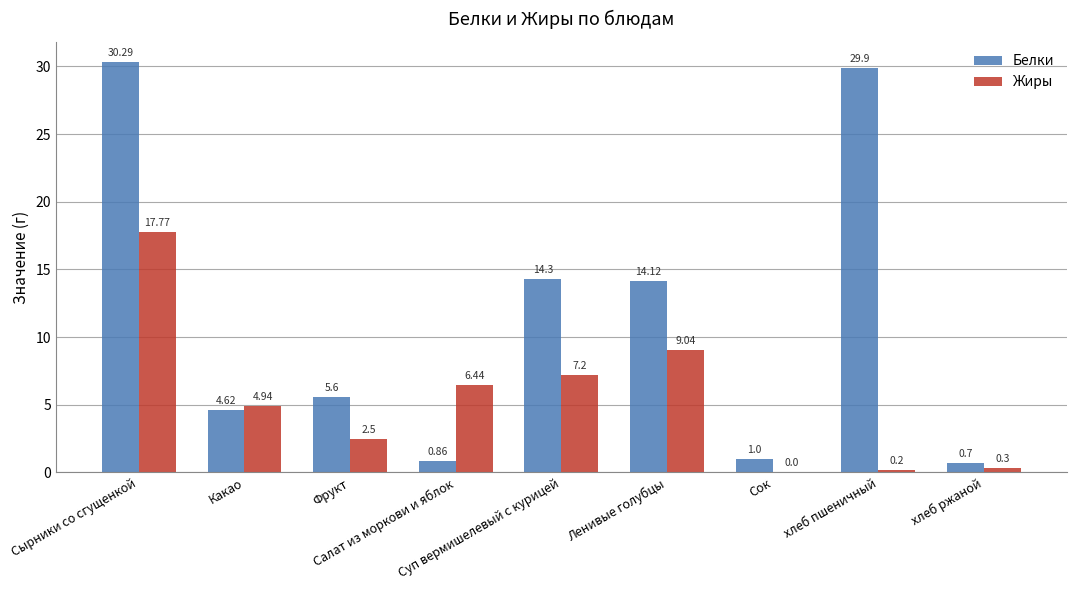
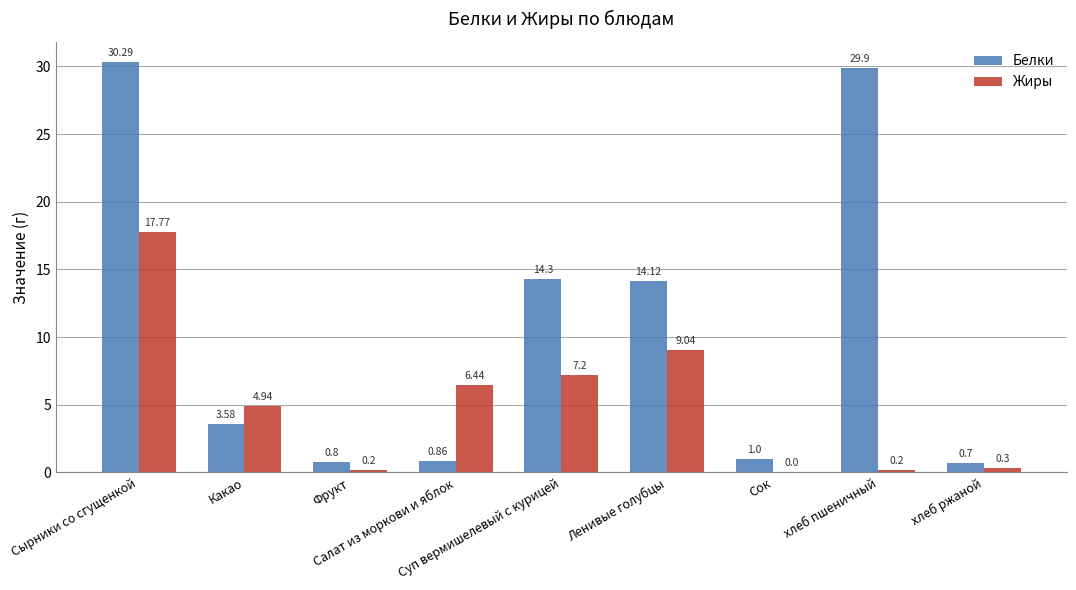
  {
    "Белки": {
      "Сырники со сгущенкой": 30.29,
-     "Какао": 4.62,
-     "Фрукт": 5.6,
+     "Какао": 3.58,
+     "Фрукт": 0.8,
      "Салат из моркови и яблок": 0.86,
      "Суп вермишелевый с курицей": 14.3,
      "Ленивые голубцы": 14.12,
      "Сок": 1.0,
      "хлеб пшеничный": 29.9,
      "хлеб ржаной": 0.7
    },
    "Жиры": {
      "Сырники со сгущенкой": 17.77,
      "Какао": 4.94,
-     "Фрукт": 2.5,
+     "Фрукт": 0.2,
      "Салат из моркови и яблок": 6.44,
      "Суп вермишелевый с курицей": 7.2,
      "Ленивые голубцы": 9.04,
      "Сок": 0.0,
      "хлеб пшеничный": 0.2,
      "хлеб ржаной": 0.3
    }
  }
